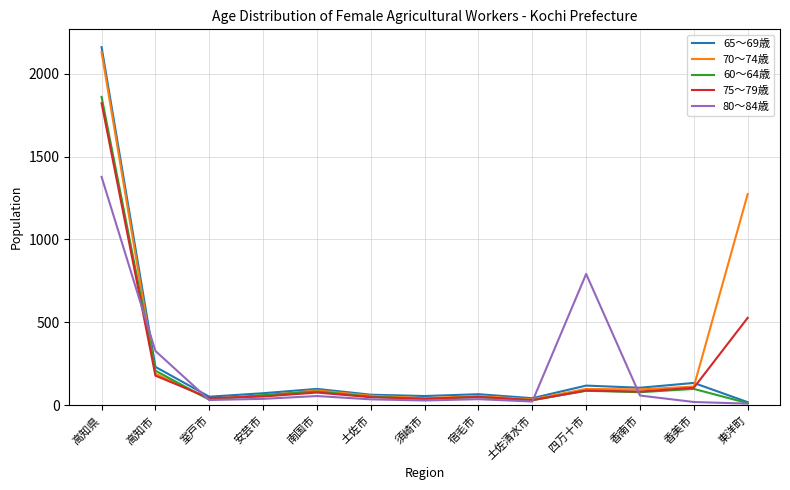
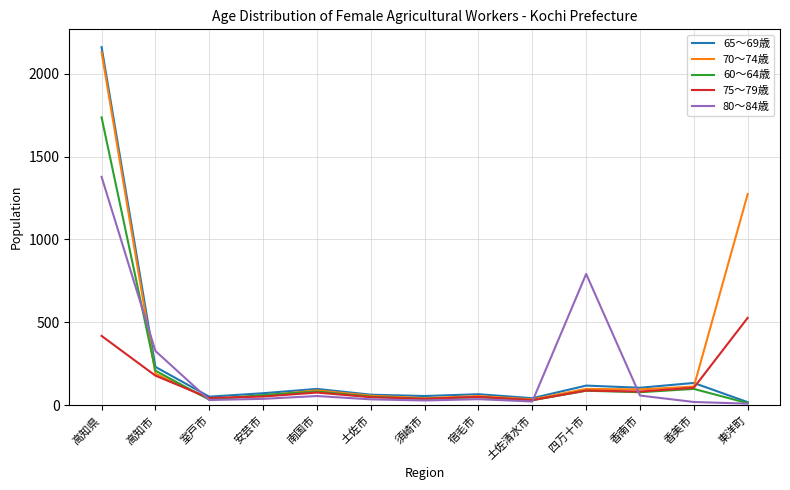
  {
    "65～69歳": {
      "高知県": 2160,
      "高知市": 230,
      "四万十市": 120,
      "香美市": 130
    },
    "70～74歳": {
      "高知県": 2130,
      "東洋町": 1270
    },
    "60～64歳": {
-     "高知県": 1860,
+     "高知県": 1740,
      "高知市": 210
    },
    "75～79歳": {
-     "高知県": 1820,
+     "高知県": 420,
      "東洋町": 530
    },
    "80～84歳": {
      "高知県": 1380,
      "高知市": 330,
      "南国市": 60,
      "四万十市": 790,
      "香南市": 60,
      "香美市": 20
    }
  }
